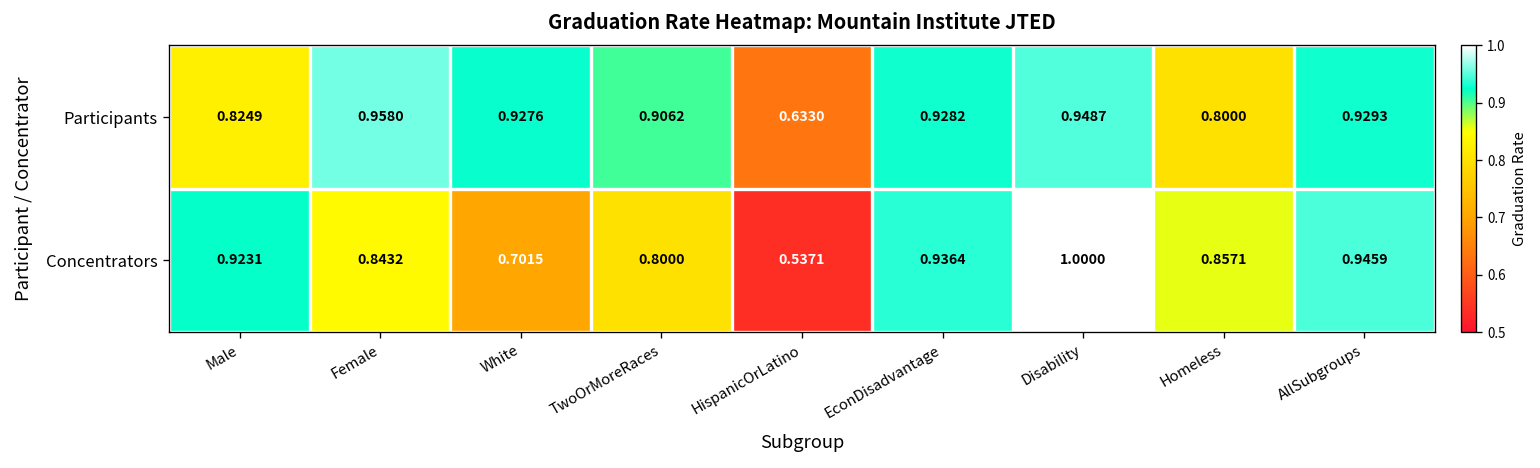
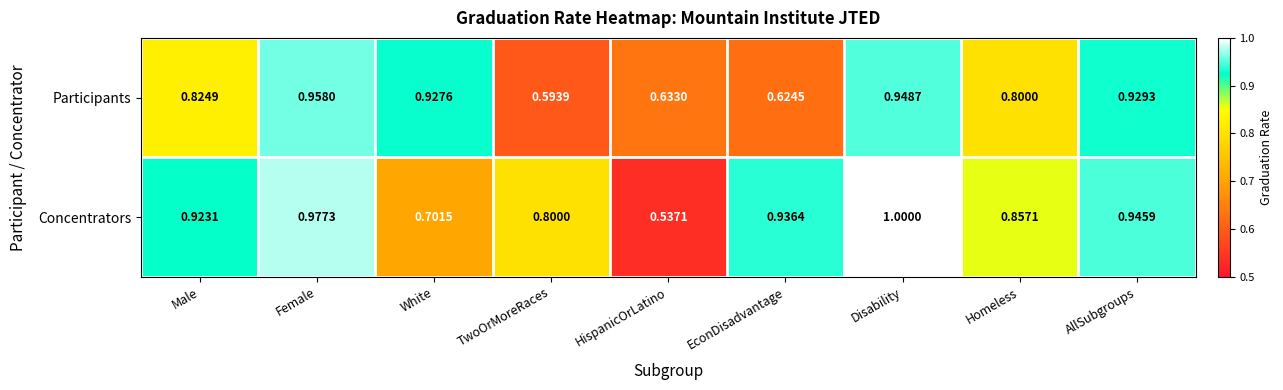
  {
    "Participants": {
      "Male": 0.8249,
      "Female": 0.9580,
      "White": 0.9276,
-     "TwoOrMoreRaces": 0.9062,
+     "TwoOrMoreRaces": 0.5939,
      "HispanicOrLatino": 0.6330,
-     "EconDisadvantage": 0.9282,
+     "EconDisadvantage": 0.6245,
      "Disability": 0.9487,
      "Homeless": 0.8000,
      "AllSubgroups": 0.9293
    },
    "Concentrators": {
      "Male": 0.9231,
-     "Female": 0.8432,
+     "Female": 0.9773,
      "White": 0.7015,
      "TwoOrMoreRaces": 0.8000,
      "HispanicOrLatino": 0.5371,
      "EconDisadvantage": 0.9364,
      "Disability": 1.0000,
      "Homeless": 0.8571,
      "AllSubgroups": 0.9459
    }
  }
